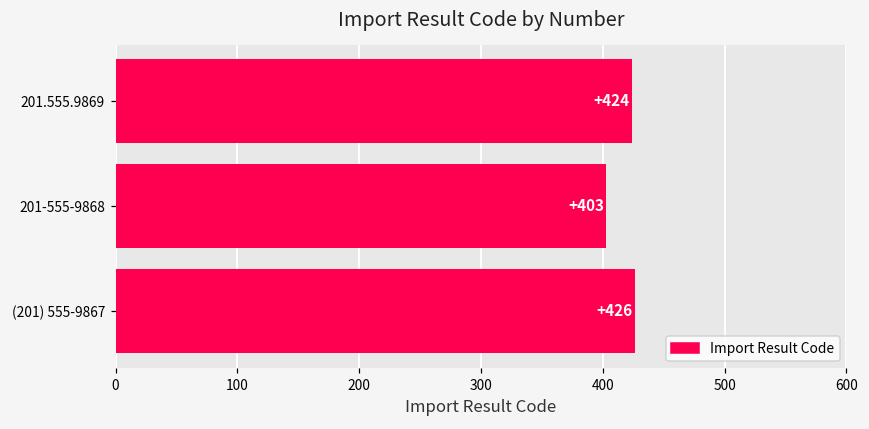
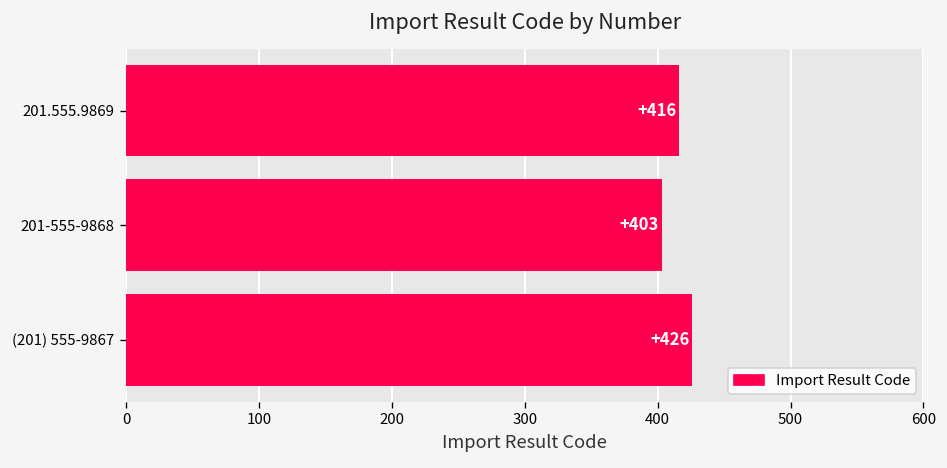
  {
-   "201.555.9869": "+424",
+   "201.555.9869": "+416",
    "201-555-9868": "+403",
    "(201) 555-9867": "+426"
  }
